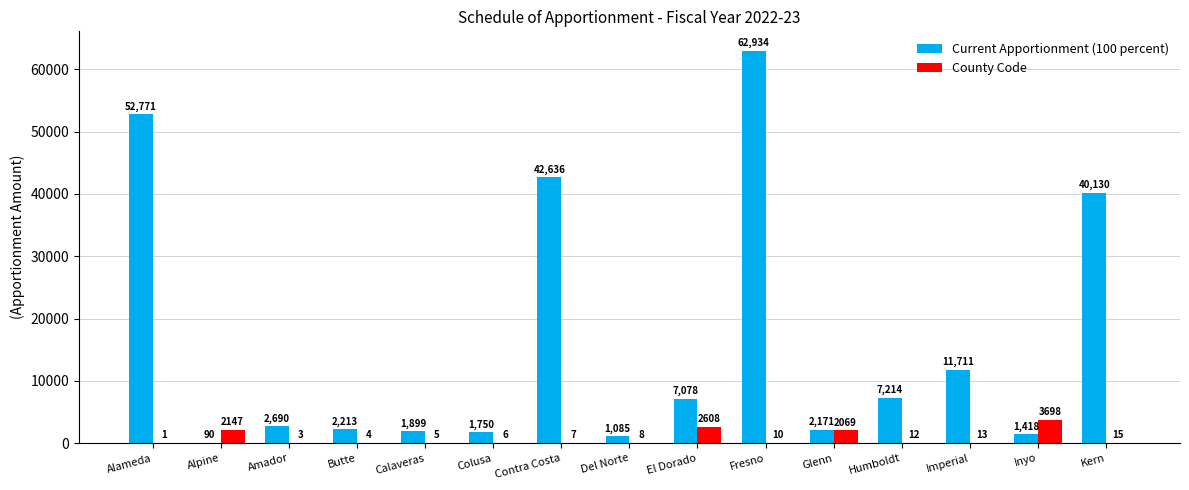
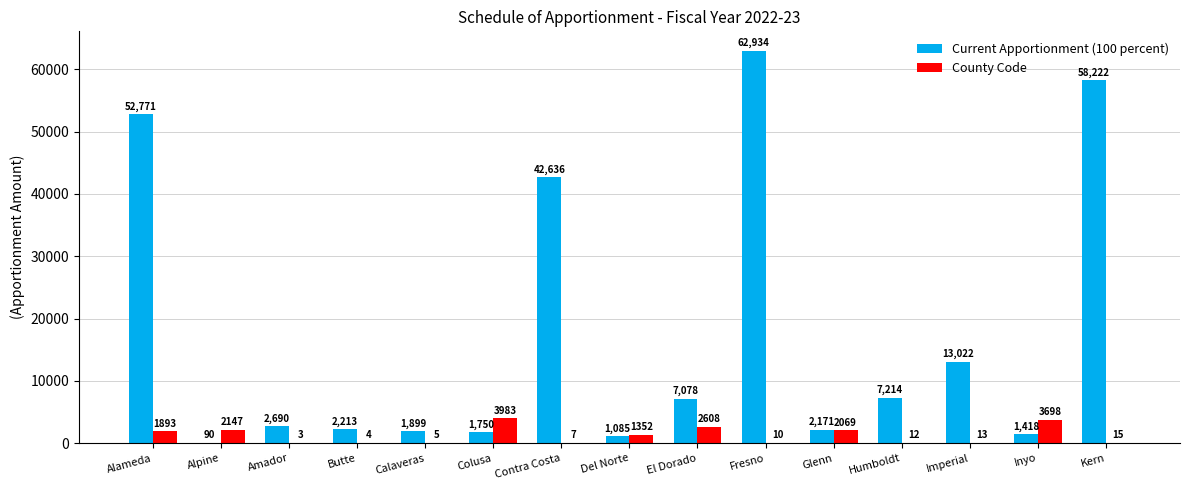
  {
    "Current Apportionment (100 percent)": {
      "Alameda": "52,771",
      "Alpine": "90",
      "Amador": "2,690",
      "Butte": "2,213",
      "Calaveras": "1,899",
      "Colusa": "1,750",
      "Contra Costa": "42,636",
      "Del Norte": "1,085",
      "El Dorado": "7,078",
      "Fresno": "62,934",
      "Glenn": "2,171",
      "Humboldt": "7,214",
-     "Imperial": "11,711",
+     "Imperial": "13,022",
      "Inyo": "1,418",
-     "Kern": "40,130"
+     "Kern": "58,222"
    },
    "County Code": {
-     "Alameda": "1",
+     "Alameda": "1893",
      "Alpine": "2147",
      "Amador": "3",
      "Butte": "4",
      "Calaveras": "5",
-     "Colusa": "6",
+     "Colusa": "3983",
      "Contra Costa": "7",
-     "Del Norte": "8",
+     "Del Norte": "1352",
      "El Dorado": "2608",
      "Fresno": "10",
      "Glenn": "2069",
      "Humboldt": "12",
      "Imperial": "13",
      "Inyo": "3698",
      "Kern": "15"
    }
  }
